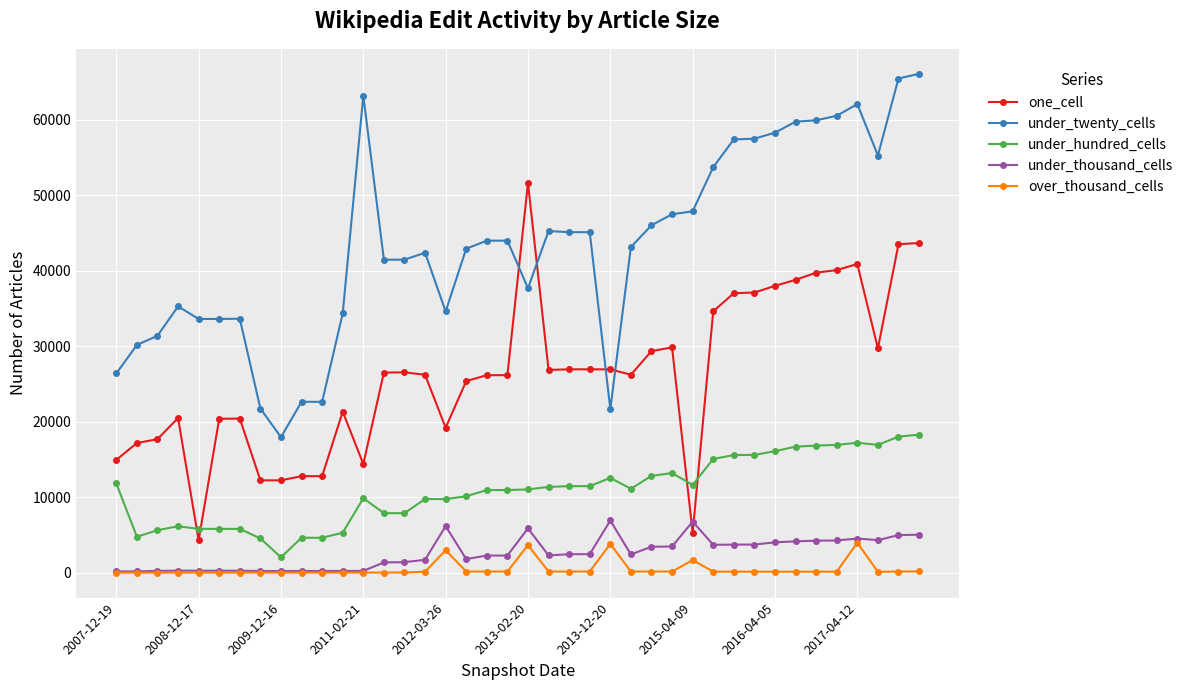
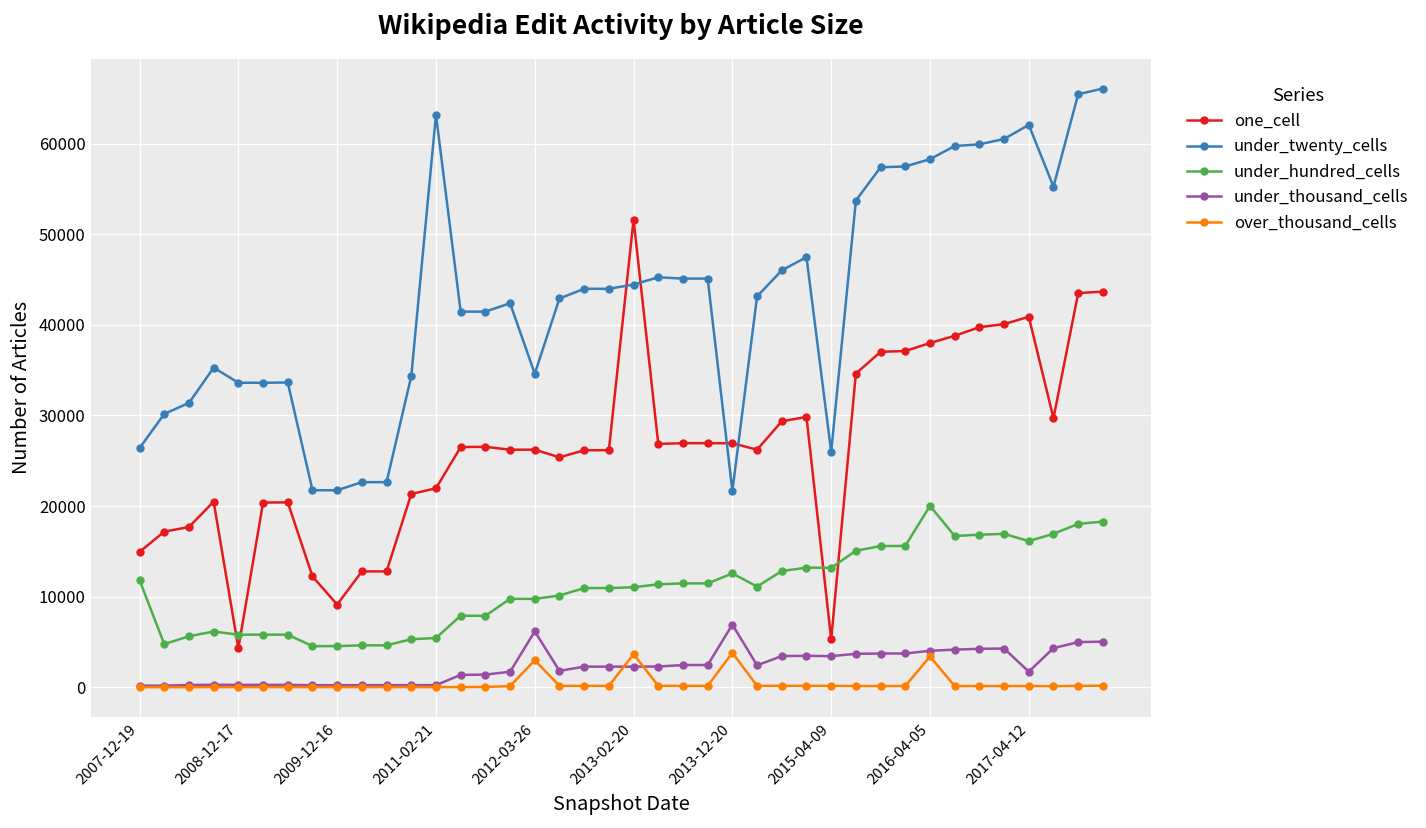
  {
    "one_cell": {
      "2007-12-19": 15000,
      "2008-12-17": 4000,
-     "2009-12-16": 12000,
-     "2011-02-21": 14000,
-     "2012-03-26": 19000,
+     "2009-12-16": 9000,
+     "2011-02-21": 22000,
+     "2012-03-26": 26000,
      "2013-02-20": 52000,
      "2013-12-20": 27000,
      "2015-04-09": 5000,
      "2016-04-05": 38000,
      "2017-04-12": 41000
    },
    "under_twenty_cells": {
      "2007-12-19": 26000,
      "2008-12-17": 34000,
-     "2009-12-16": 18000,
+     "2009-12-16": 22000,
      "2011-02-21": 63000,
      "2012-03-26": 35000,
-     "2013-02-20": 38000,
+     "2013-02-20": 44000,
      "2013-12-20": 22000,
-     "2015-04-09": 48000,
+     "2015-04-09": 26000,
      "2016-04-05": 58000,
      "2017-04-12": 62000
    },
    "under_hundred_cells": {
      "2007-12-19": 12000,
      "2008-12-17": 6000,
-     "2009-12-16": 2000,
-     "2011-02-21": 10000,
+     "2009-12-16": 5000,
+     "2011-02-21": 5000,
      "2012-03-26": 10000,
      "2013-02-20": 11000,
      "2013-12-20": 13000,
-     "2015-04-09": 12000,
-     "2016-04-05": 16000,
-     "2017-04-12": 17000
+     "2015-04-09": 13000,
+     "2016-04-05": 20000,
+     "2017-04-12": 16000
    },
    "under_thousand_cells": {
      "2012-03-26": 6000,
-     "2013-02-20": 6000,
+     "2013-02-20": 2000,
      "2013-12-20": 7000,
-     "2015-04-09": 7000,
+     "2015-04-09": 3000,
      "2016-04-05": 4000,
-     "2017-04-12": 5000
+     "2017-04-12": 2000
    },
    "over_thousand_cells": {
      "2012-03-26": 3000,
      "2013-02-20": 4000,
      "2013-12-20": 4000,
-     "2015-04-09": 2000,
-     "2016-04-05": 0,
-     "2017-04-12": 4000
+     "2015-04-09": 0,
+     "2016-04-05": 3000,
+     "2017-04-12": 0
    }
  }
